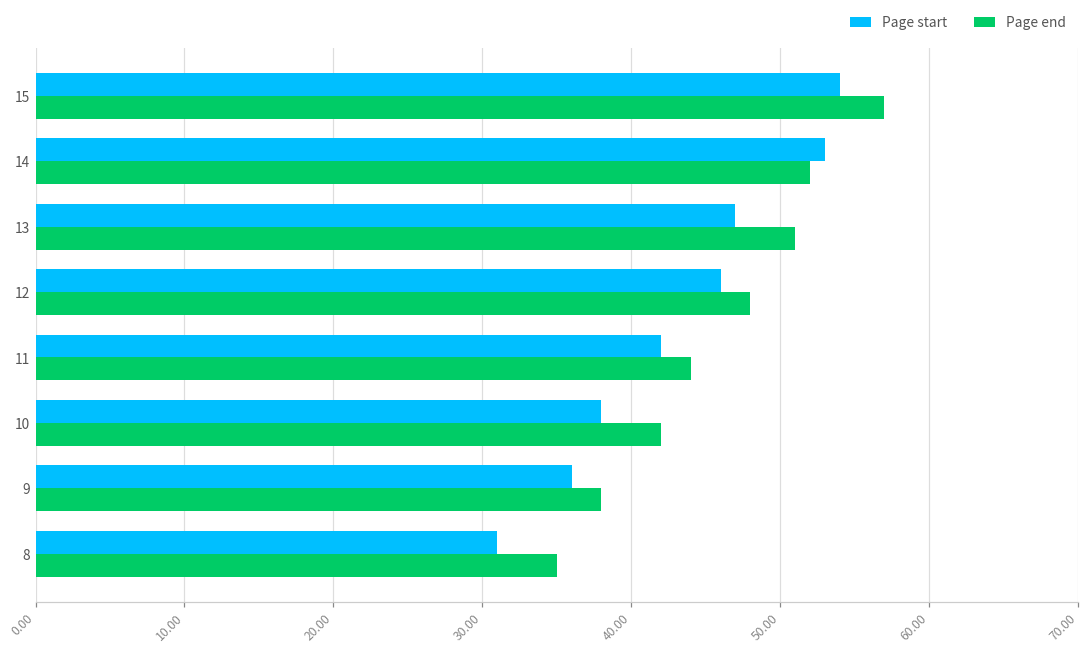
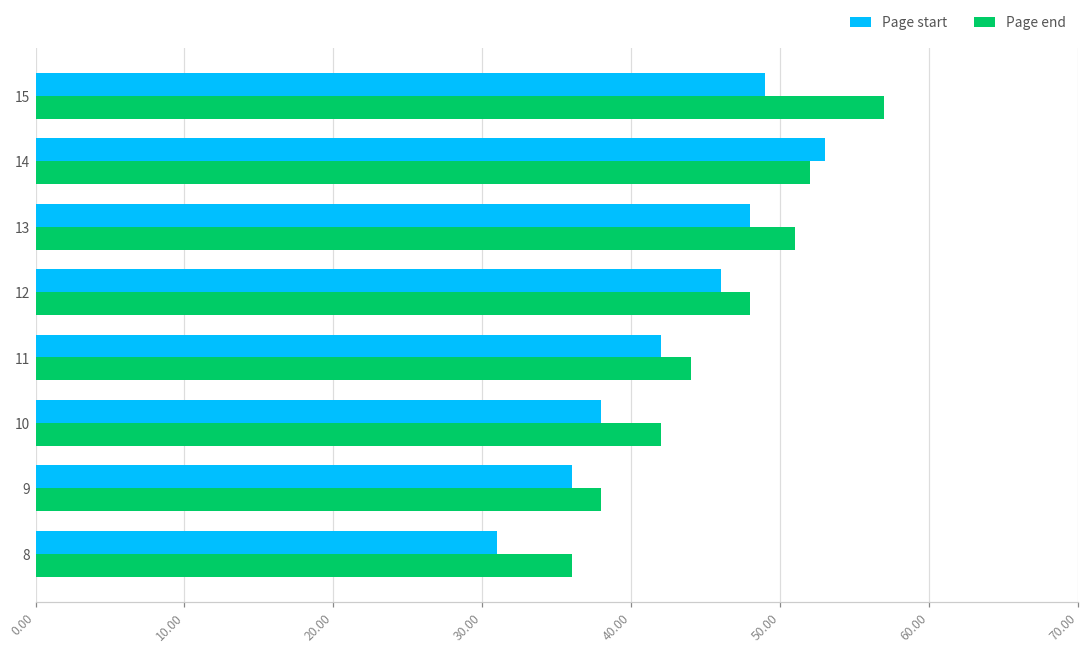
  {
    "Page start": {
-     "15": 54,
+     "15": 49,
      "14": 53,
-     "13": 47,
+     "13": 48,
      "12": 46,
      "11": 42,
      "10": 38,
      "9": 36,
      "8": 31
    },
    "Page end": {
      "15": 57,
      "14": 52,
      "13": 51,
      "12": 48,
      "11": 44,
      "10": 42,
      "9": 38,
-     "8": 35
+     "8": 36
    }
  }
